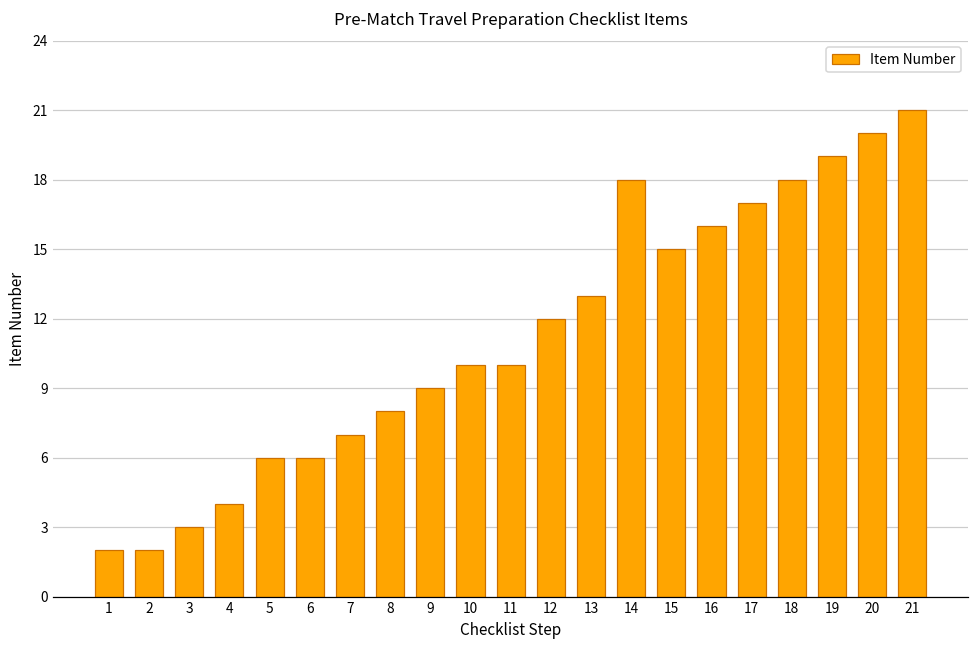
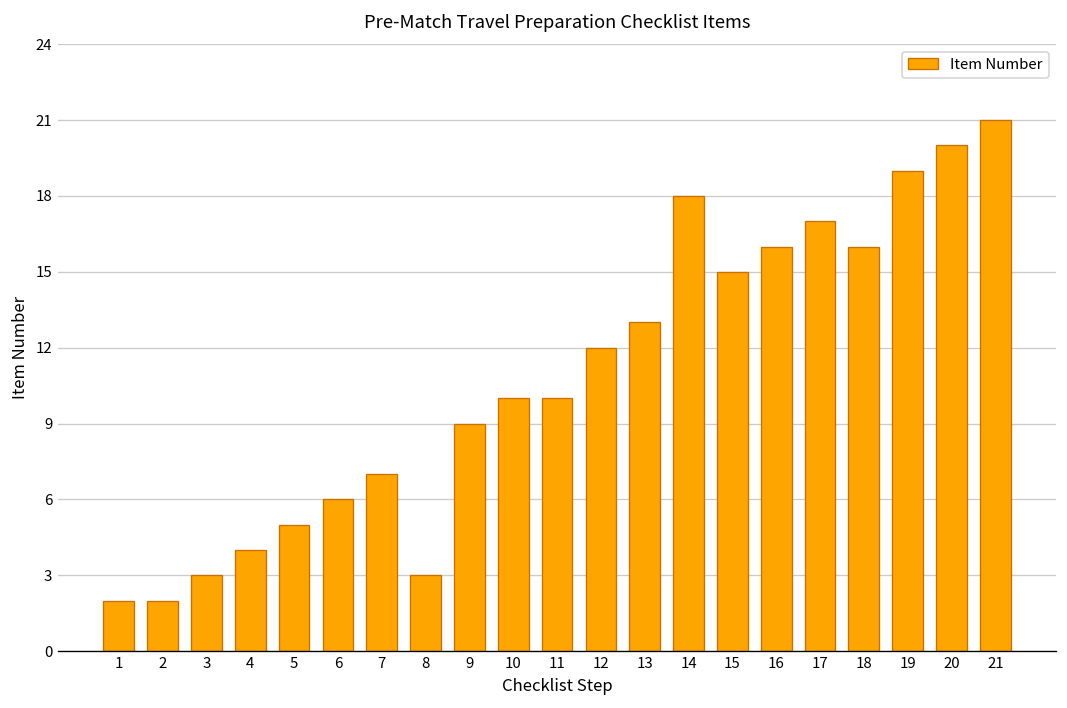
  {
    "1": 2,
    "2": 2,
    "3": 3,
    "4": 4,
-   "5": 6,
+   "5": 5,
    "6": 6,
    "7": 7,
-   "8": 8,
+   "8": 3,
    "9": 9,
    "10": 10,
    "11": 10,
    "12": 12,
    "13": 13,
    "14": 18,
    "15": 15,
    "16": 16,
    "17": 17,
-   "18": 18,
+   "18": 16,
    "19": 19,
    "20": 20,
    "21": 21
  }
